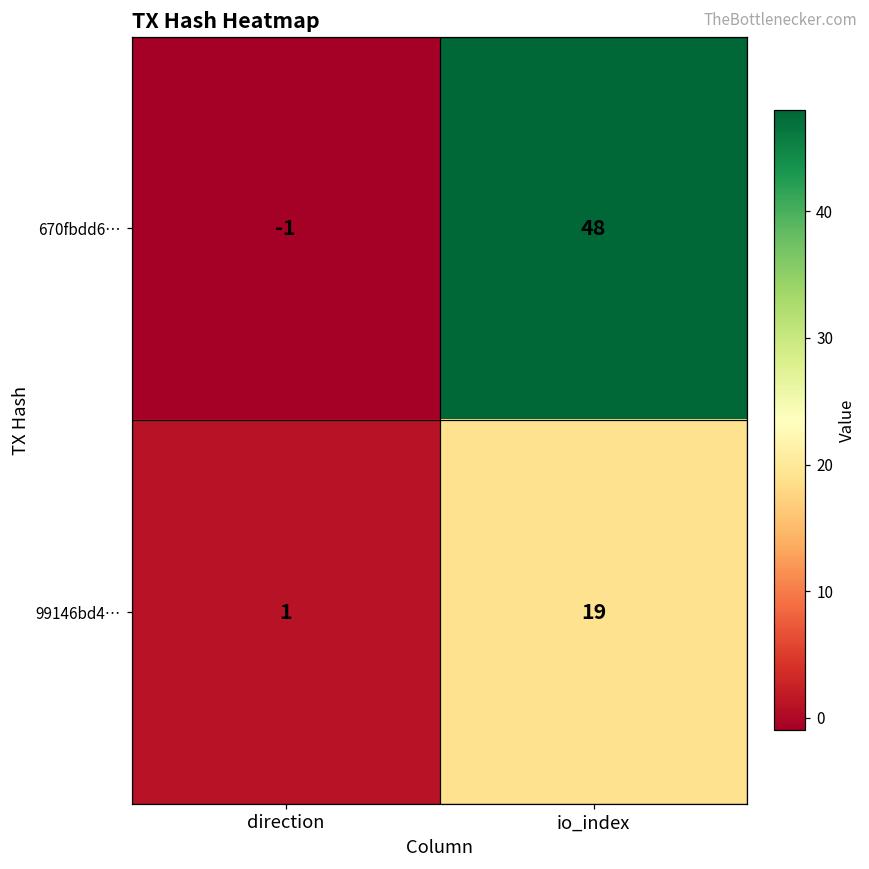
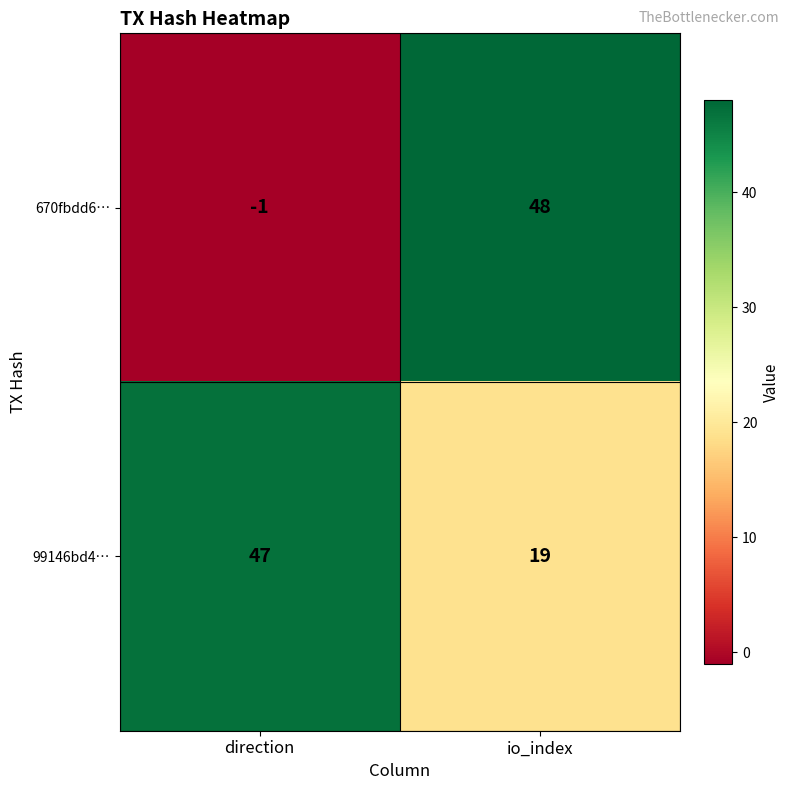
  {
    "670fbdd6…": {
      "direction": -1,
      "io_index": 48
    },
    "99146bd4…": {
-     "direction": 1,
+     "direction": 47,
      "io_index": 19
    }
  }
